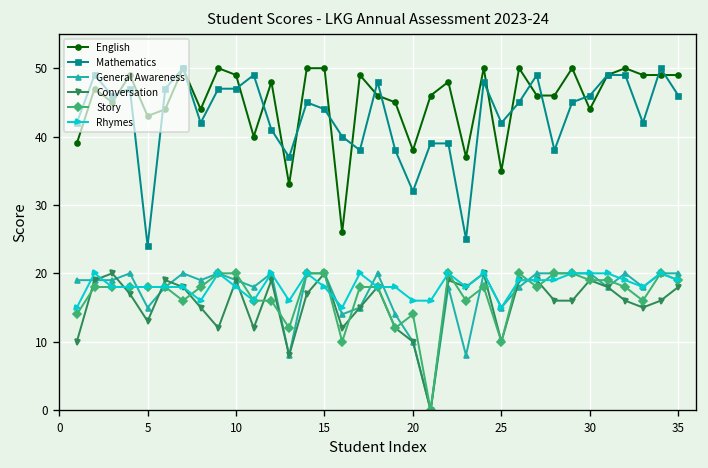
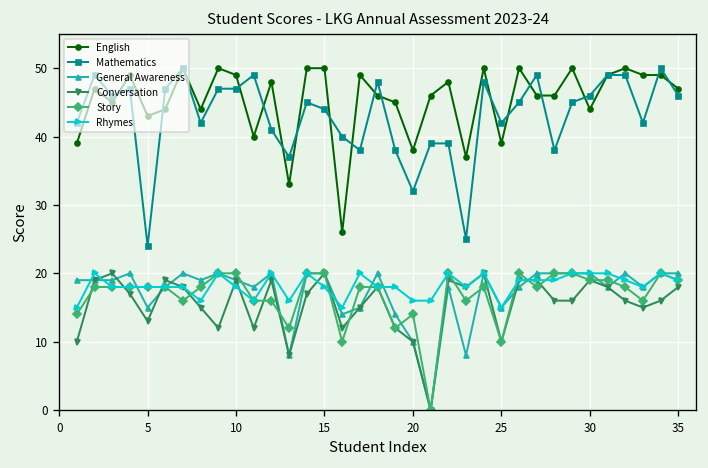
  {
    "English": {
      "10": 49,
      "15": 50,
      "20": 38,
-     "25": 35,
+     "25": 39,
      "30": 44,
-     "35": 49
+     "35": 47
    }
  }
